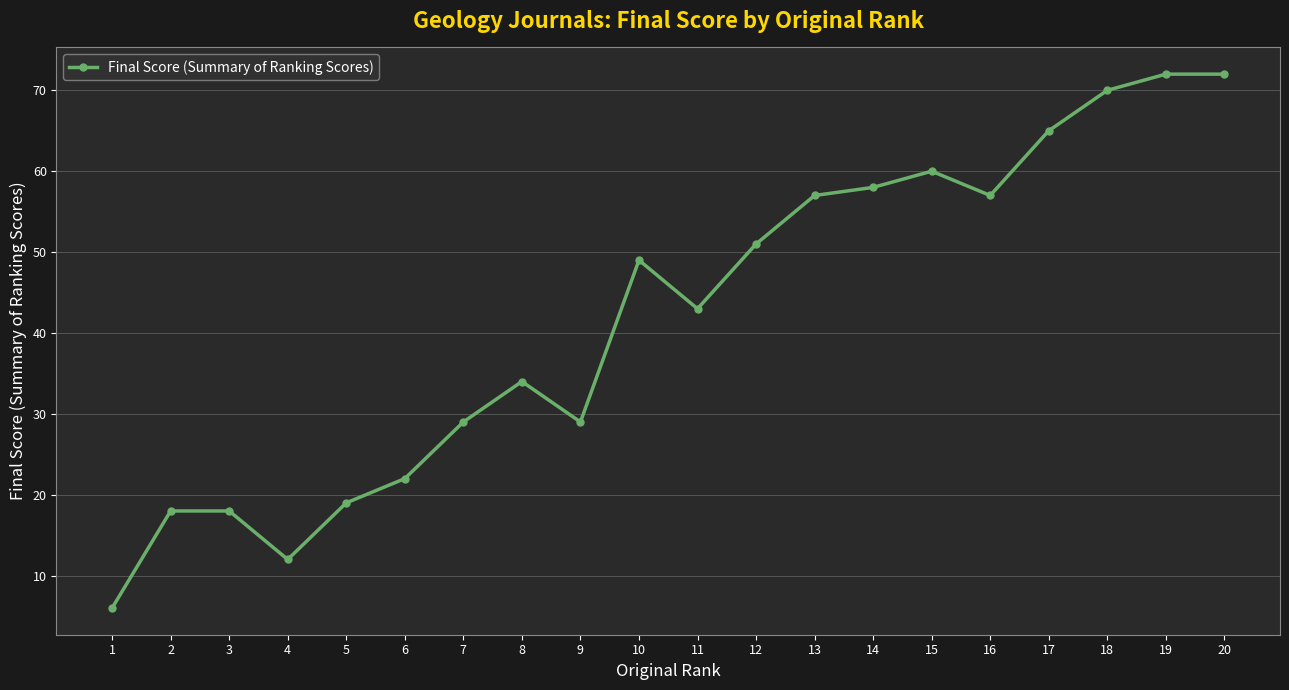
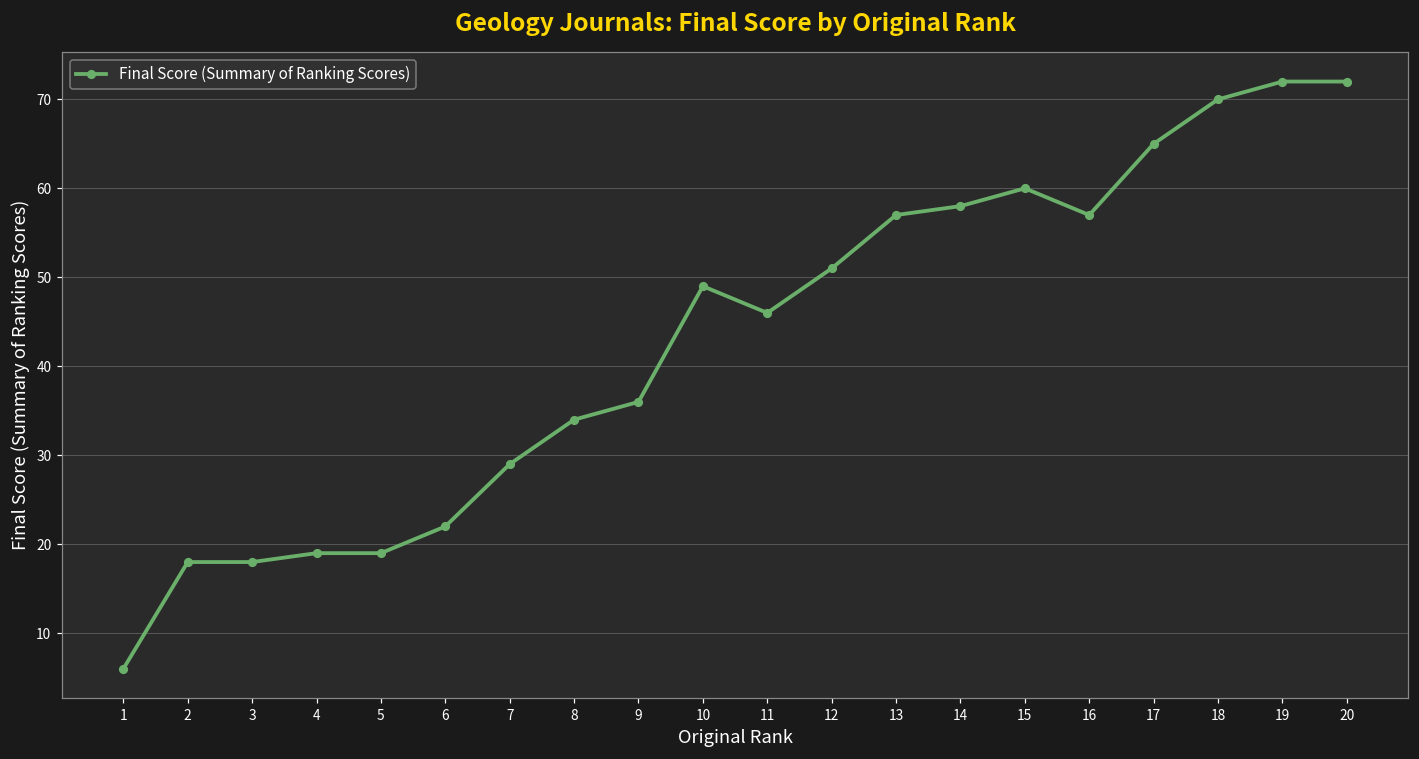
  {
    "1": 6,
    "2": 18,
    "3": 18,
-   "4": 12,
+   "4": 19,
    "5": 19,
    "6": 22,
    "7": 29,
    "8": 34,
-   "9": 29,
+   "9": 36,
    "10": 49,
-   "11": 43,
+   "11": 46,
    "12": 51,
    "13": 57,
    "14": 58,
    "15": 60,
    "16": 57,
    "17": 65,
    "18": 70,
    "19": 72,
    "20": 72
  }
